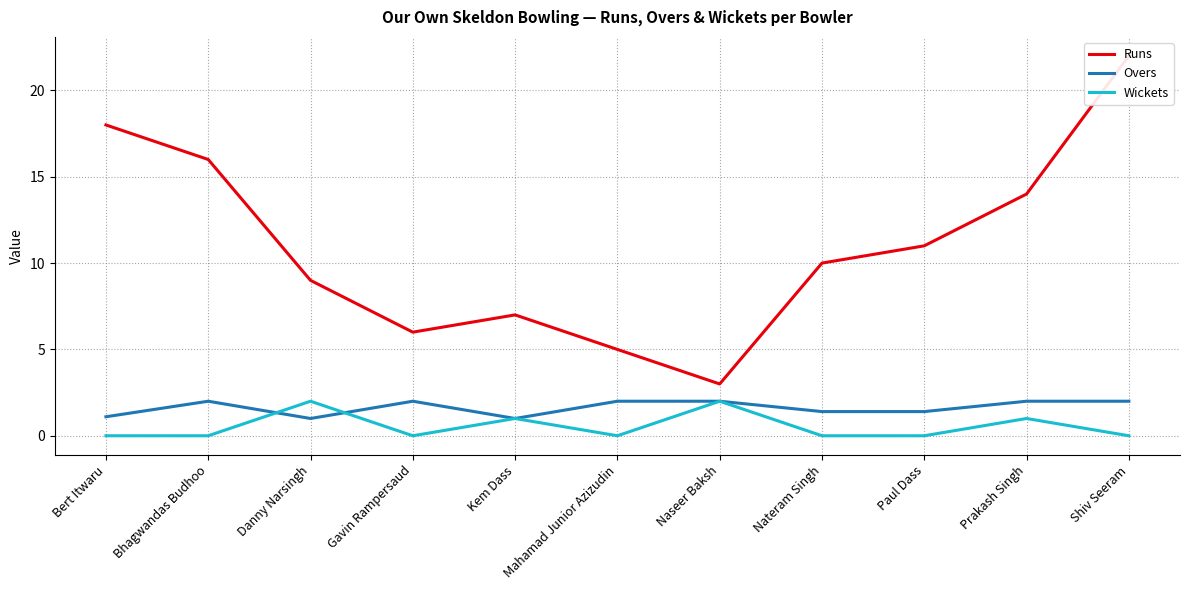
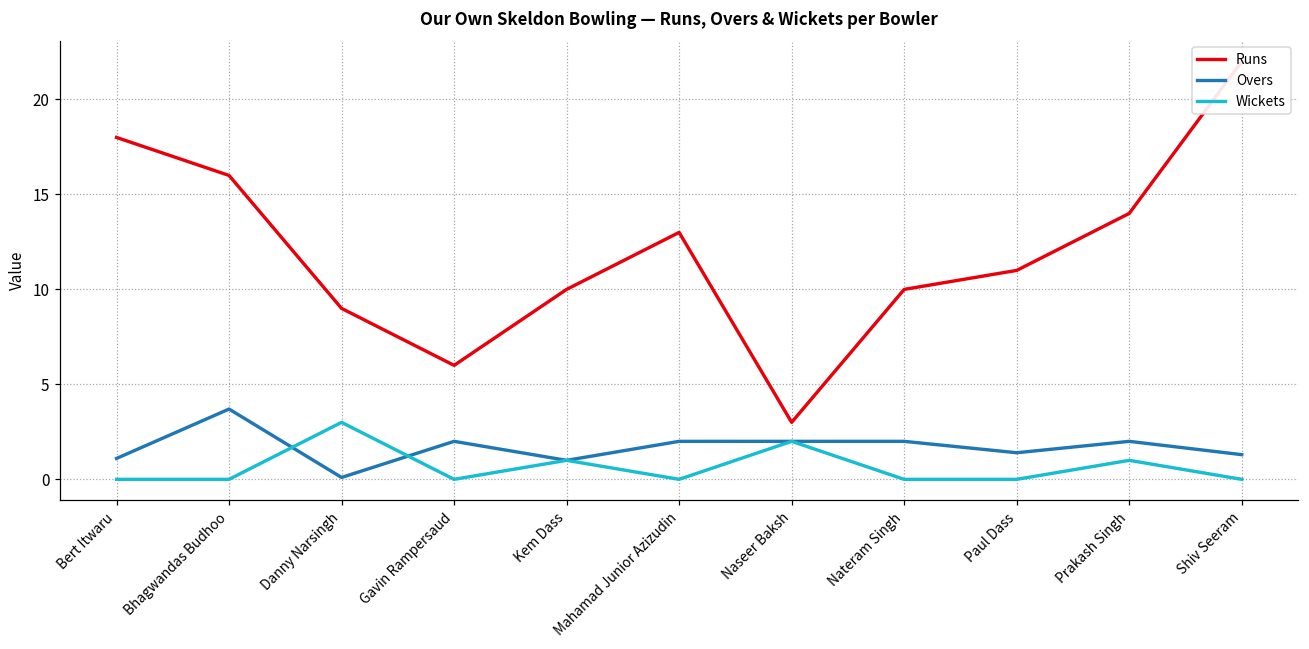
  {
    "Runs": {
      "Bert Itwaru": 18,
      "Bhagwandas Budhoo": 16,
      "Danny Narsingh": 9,
      "Gavin Rampersaud": 6,
-     "Kem Dass": 7,
-     "Mahamad Junior Azizudin": 5,
+     "Kem Dass": 10,
+     "Mahamad Junior Azizudin": 13,
      "Naseer Baksh": 3,
      "Nateram Singh": 10,
      "Paul Dass": 11,
      "Prakash Singh": 14
    },
    "Overs": {
      "Bert Itwaru": 1.1,
-     "Bhagwandas Budhoo": 2.0,
-     "Danny Narsingh": 1.0,
+     "Bhagwandas Budhoo": 3.7,
+     "Danny Narsingh": 0.1,
      "Gavin Rampersaud": 2.0,
      "Mahamad Junior Azizudin": 2.0,
-     "Nateram Singh": 1.4,
+     "Nateram Singh": 2.0,
      "Paul Dass": 1.4,
      "Prakash Singh": 2.0,
-     "Shiv Seeram": 2.0
+     "Shiv Seeram": 1.3
    },
    "Wickets": {
      "Bert Itwaru": 0,
      "Bhagwandas Budhoo": 0,
-     "Danny Narsingh": 2,
+     "Danny Narsingh": 3,
      "Gavin Rampersaud": 0,
      "Mahamad Junior Azizudin": 0,
      "Nateram Singh": 0,
      "Paul Dass": 0,
      "Prakash Singh": 1,
      "Shiv Seeram": 0
    }
  }
